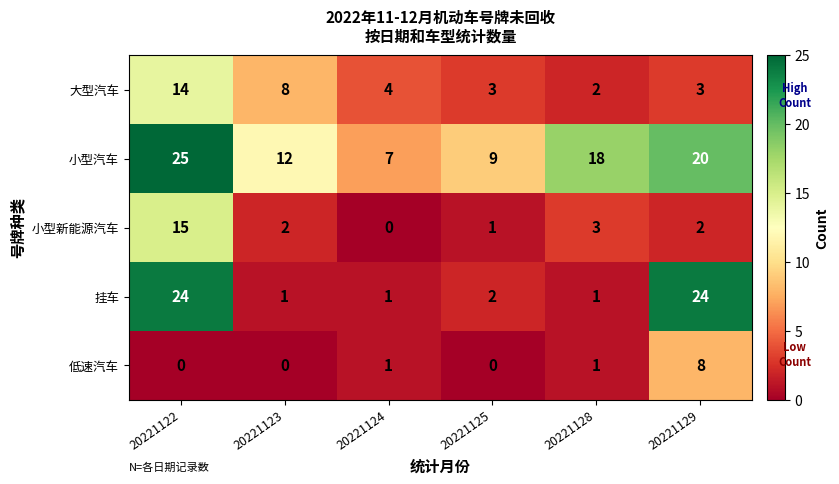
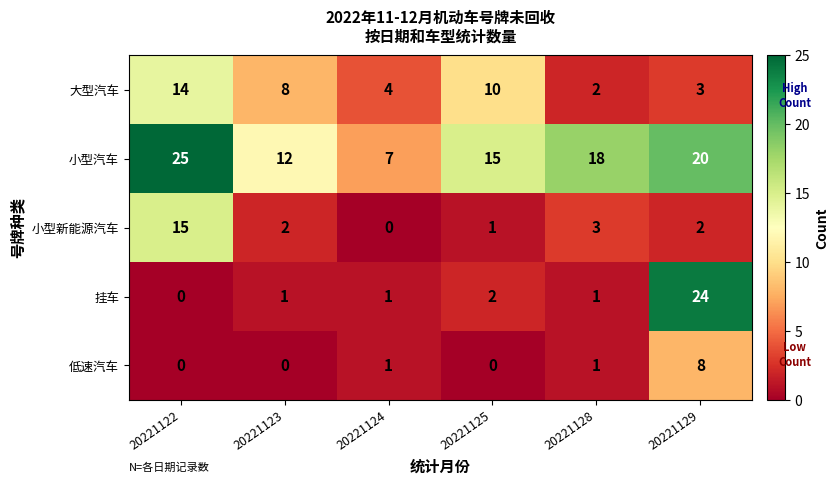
  {
    "大型汽车": {
      "20221122": 14,
      "20221123": 8,
      "20221124": 4,
-     "20221125": 3,
+     "20221125": 10,
      "20221128": 2,
      "20221129": 3
    },
    "小型汽车": {
      "20221122": 25,
      "20221123": 12,
      "20221124": 7,
-     "20221125": 9,
+     "20221125": 15,
      "20221128": 18,
      "20221129": 20
    },
    "小型新能源汽车": {
      "20221122": 15,
      "20221123": 2,
      "20221124": 0,
      "20221125": 1,
      "20221128": 3,
      "20221129": 2
    },
    "挂车": {
-     "20221122": 24,
+     "20221122": 0,
      "20221123": 1,
      "20221124": 1,
      "20221125": 2,
      "20221128": 1,
      "20221129": 24
    },
    "低速汽车": {
      "20221122": 0,
      "20221123": 0,
      "20221124": 1,
      "20221125": 0,
      "20221128": 1,
      "20221129": 8
    }
  }
